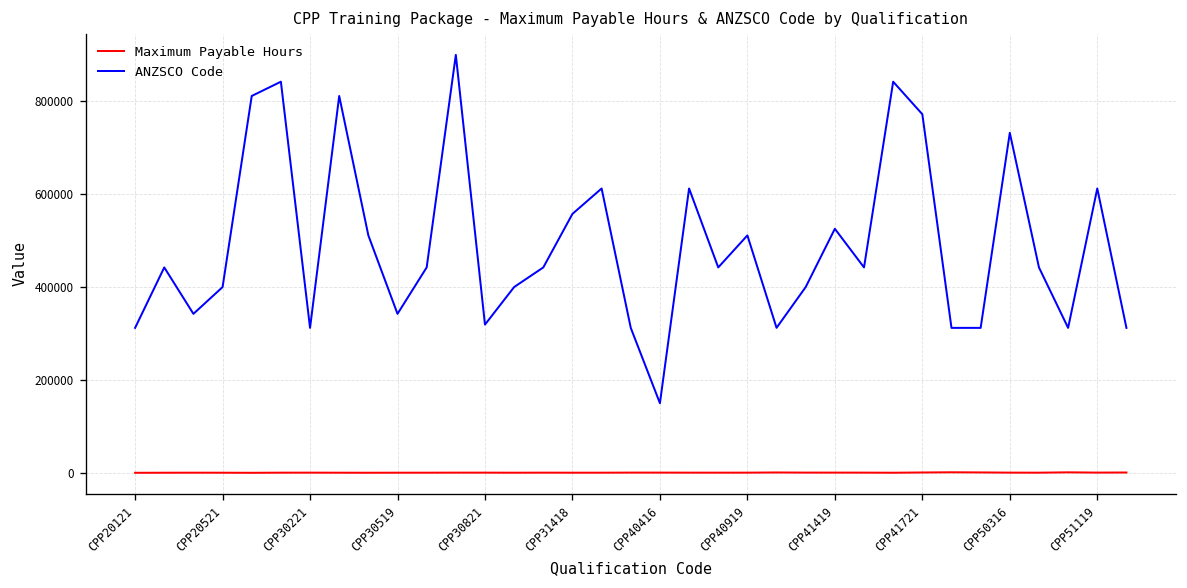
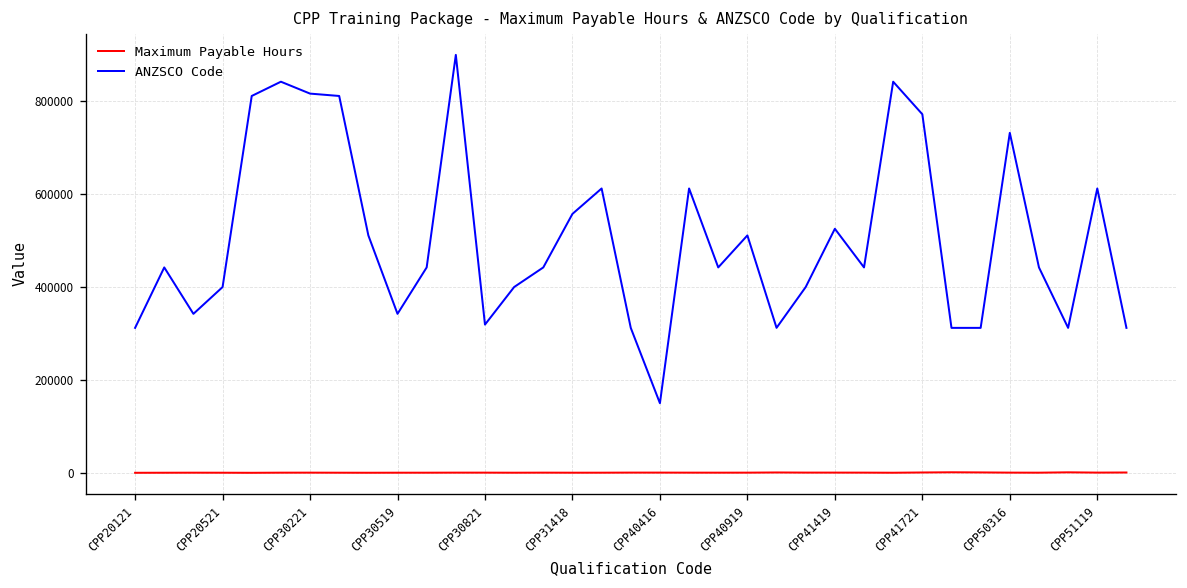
  {
    "Maximum Payable Hours": {
      "CPP20121": 0,
      "CPP20521": 0,
      "CPP30221": 0,
      "CPP30519": 0,
      "CPP30821": 0,
      "CPP31418": 0,
      "CPP40416": 0,
      "CPP40919": 0,
      "CPP41419": 0,
      "CPP41721": 0,
      "CPP50316": 0,
      "CPP51119": 0
    },
    "ANZSCO Code": {
      "CPP20121": 310000,
      "CPP20521": 400000,
-     "CPP30221": 310000,
+     "CPP30221": 820000,
      "CPP30519": 340000,
      "CPP30821": 320000,
      "CPP31418": 560000,
      "CPP40416": 150000,
      "CPP40919": 510000,
      "CPP41419": 530000,
      "CPP41721": 770000,
      "CPP50316": 730000,
      "CPP51119": 610000
    }
  }
